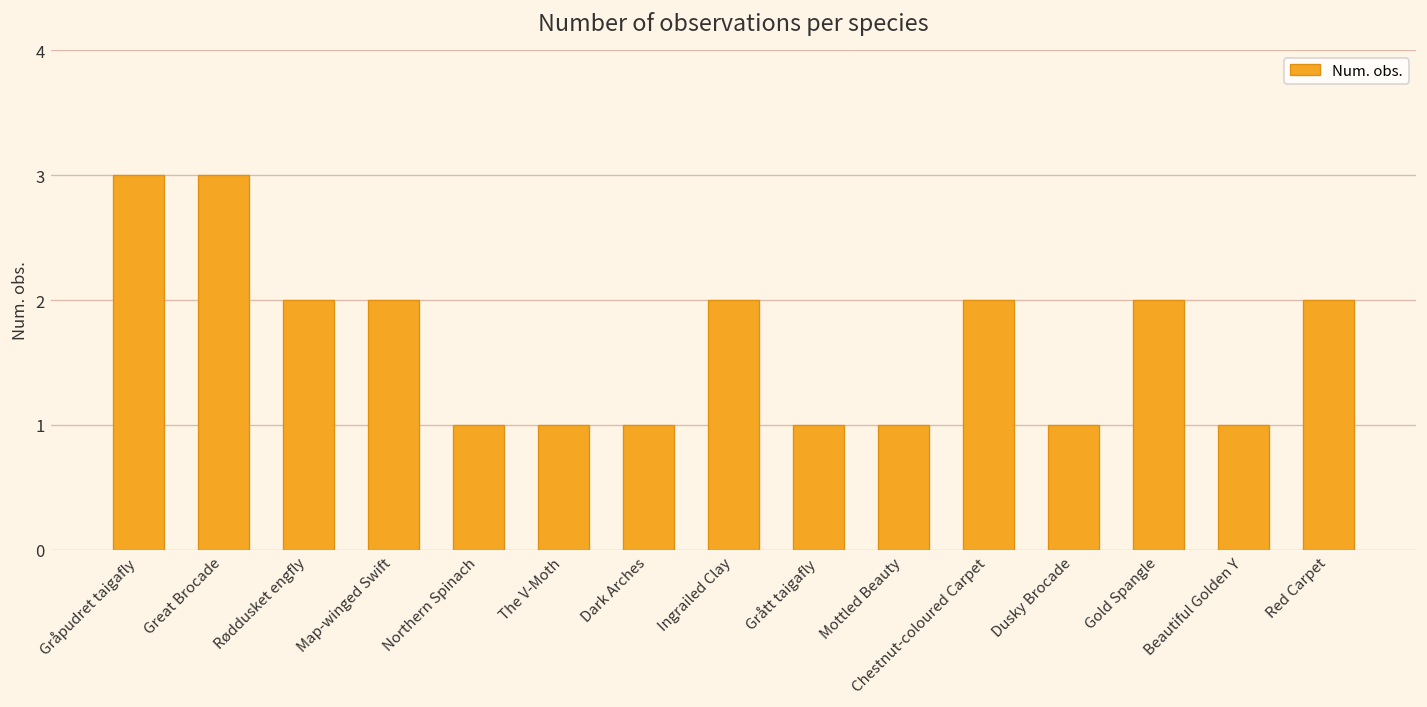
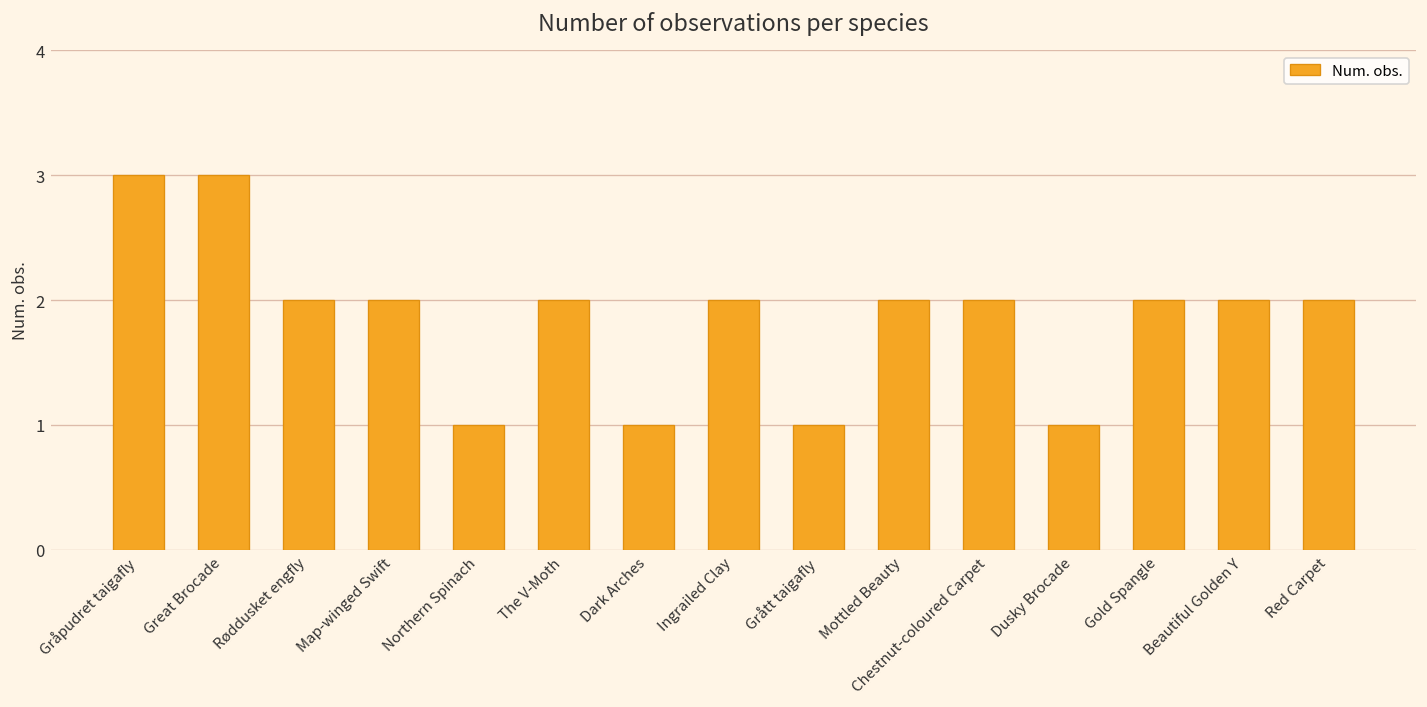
  {
    "Gråpudret taigafly": 3,
    "Great Brocade": 3,
    "Røddusket engfly": 2,
    "Map-winged Swift": 2,
    "Northern Spinach": 1,
-   "The V-Moth": 1,
+   "The V-Moth": 2,
    "Dark Arches": 1,
    "Ingrailed Clay": 2,
    "Grått taigafly": 1,
-   "Mottled Beauty": 1,
+   "Mottled Beauty": 2,
    "Chestnut-coloured Carpet": 2,
    "Dusky Brocade": 1,
    "Gold Spangle": 2,
-   "Beautiful Golden Y": 1,
+   "Beautiful Golden Y": 2,
    "Red Carpet": 2
  }
